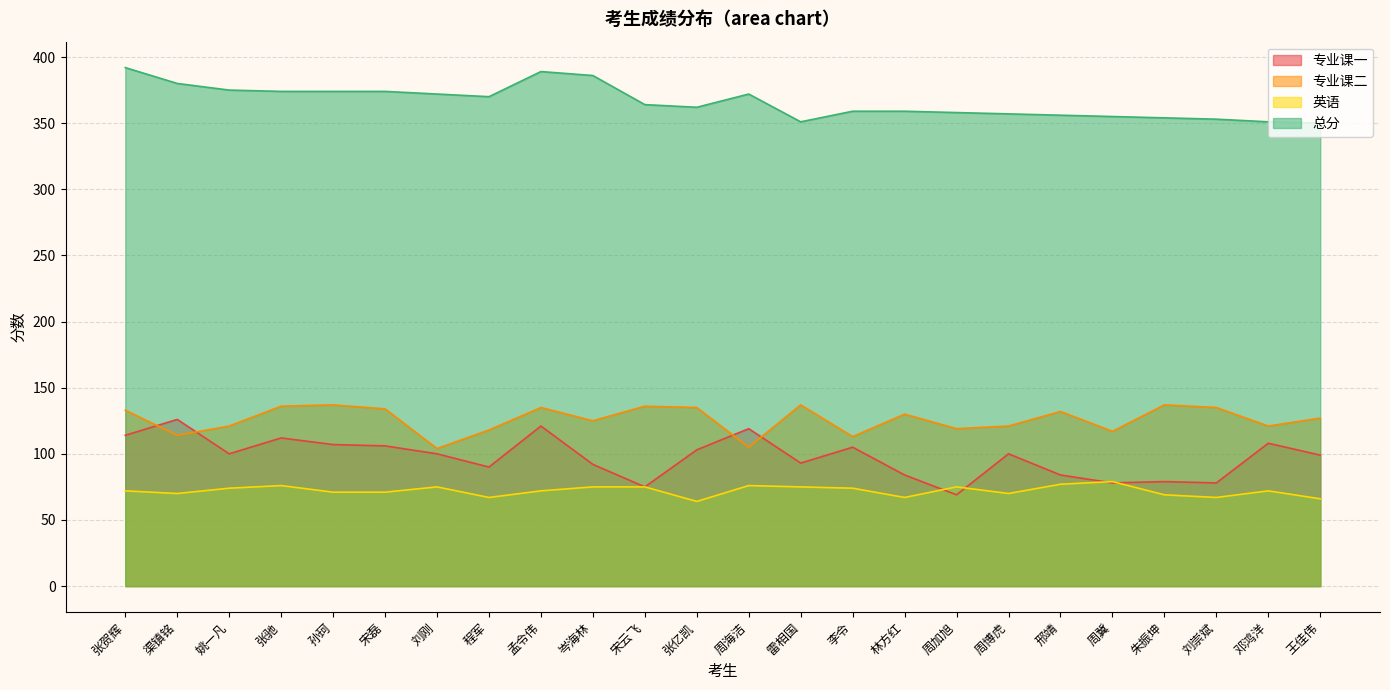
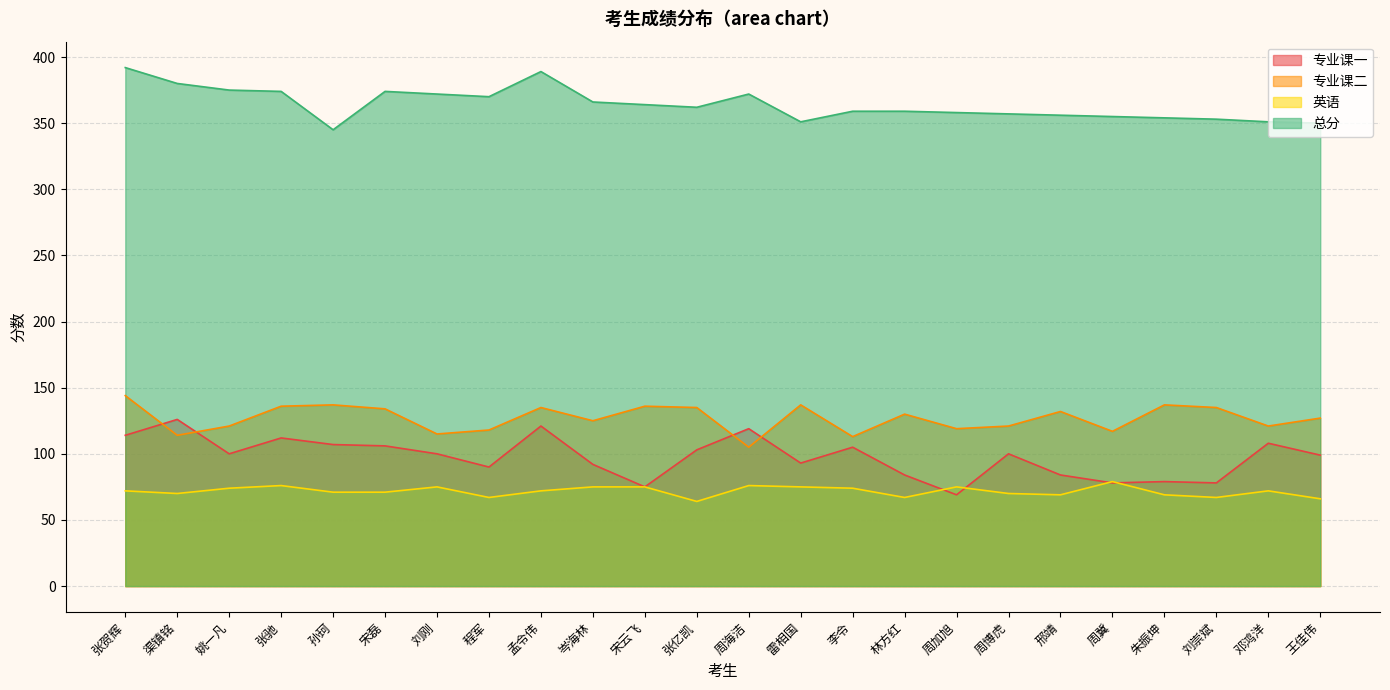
  {
    "专业课一": {
      "张贺辉": 114,
      "渠镇铭": 126,
      "姚一凡": 100,
      "张驰": 112,
      "孙珂": 107,
      "宋磊": 106,
      "刘刚": 100,
      "程军": 90,
      "孟令伟": 121,
      "岑海林": 92,
      "张亿凯": 103,
      "周海洁": 119,
      "雷相国": 93,
      "李令": 105,
      "林方红": 84,
      "周加旭": 69,
      "周博虎": 100,
      "邢靖": 84,
      "朱振坤": 79,
      "刘崇斌": 78,
      "邓鸿洋": 108,
      "王佳伟": 99
    },
    "专业课二": {
-     "张贺辉": 133,
+     "张贺辉": 144,
      "渠镇铭": 114,
      "姚一凡": 121,
      "张驰": 136,
      "孙珂": 137,
      "宋磊": 134,
-     "刘刚": 104,
+     "刘刚": 115,
      "程军": 118,
      "孟令伟": 135,
      "岑海林": 125,
      "宋云飞": 136,
      "张亿凯": 135,
      "周海洁": 105,
      "雷相国": 137,
      "李令": 113,
      "林方红": 130,
      "周加旭": 119,
      "周博虎": 121,
      "邢靖": 132,
      "周冀": 117,
      "朱振坤": 137,
      "刘崇斌": 135,
      "邓鸿洋": 121,
      "王佳伟": 127
    },
    "英语": {
      "张贺辉": 72,
      "渠镇铭": 70,
      "姚一凡": 74,
      "张驰": 76,
      "孙珂": 71,
      "宋磊": 71,
      "刘刚": 75,
      "程军": 67,
      "孟令伟": 72,
      "岑海林": 75,
      "张亿凯": 64,
      "周海洁": 76,
      "雷相国": 75,
      "李令": 74,
      "林方红": 67,
      "周加旭": 75,
      "周博虎": 70,
-     "邢靖": 77,
+     "邢靖": 69,
      "朱振坤": 69,
      "刘崇斌": 67,
      "邓鸿洋": 72,
      "王佳伟": 66
    },
    "总分": {
      "张贺辉": 392,
      "渠镇铭": 380,
      "姚一凡": 375,
      "张驰": 374,
-     "孙珂": 374,
+     "孙珂": 345,
      "宋磊": 374,
      "刘刚": 372,
      "程军": 370,
      "孟令伟": 389,
-     "岑海林": 386,
+     "岑海林": 366,
      "宋云飞": 364,
      "张亿凯": 362,
      "周海洁": 372,
      "雷相国": 351,
      "李令": 359,
      "林方红": 359,
      "周加旭": 358,
      "周博虎": 357,
      "邢靖": 356,
      "周冀": 355,
      "朱振坤": 354,
      "刘崇斌": 353
    }
  }
